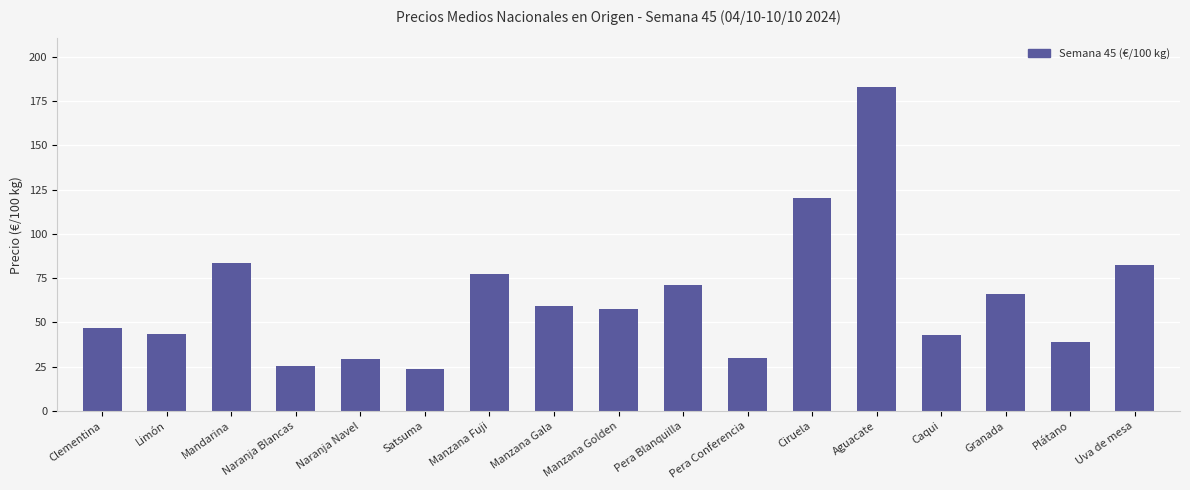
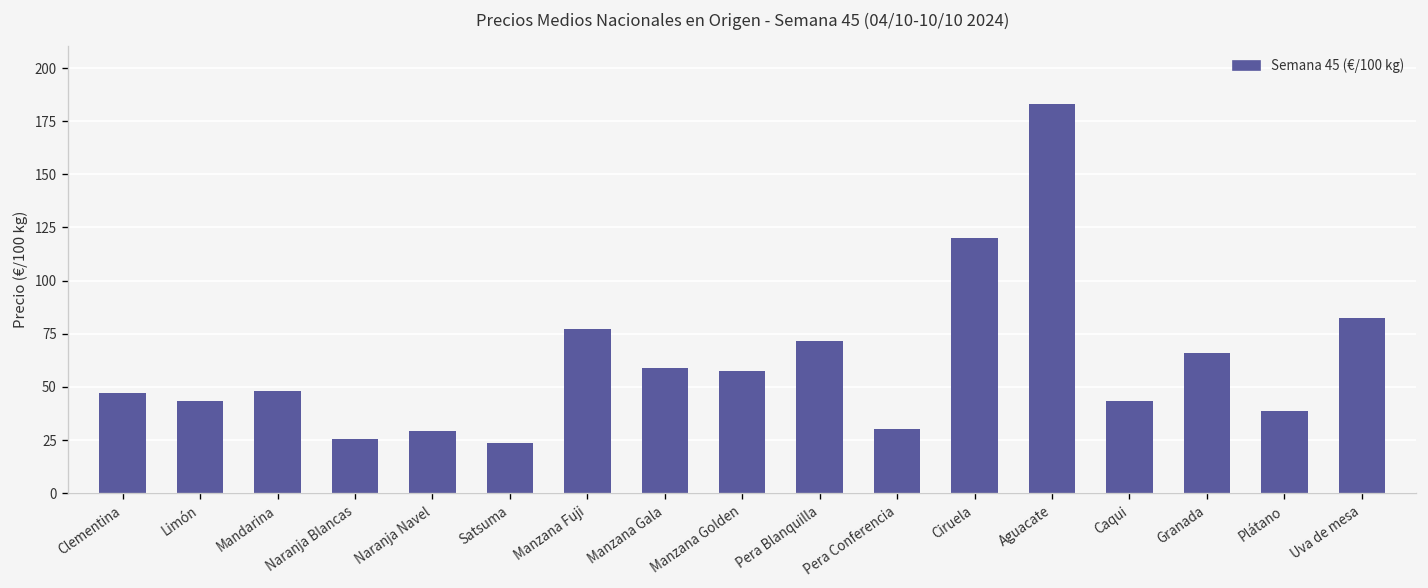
  {
    "Clementina": 47,
    "Limón": 43,
-   "Mandarina": 84,
+   "Mandarina": 48,
    "Naranja Blancas": 26,
    "Naranja Navel": 29,
    "Satsuma": 24,
    "Manzana Fuji": 77,
    "Manzana Gala": 59,
    "Manzana Golden": 57,
    "Pera Blanquilla": 71,
    "Pera Conferencia": 30,
    "Ciruela": 120,
    "Aguacate": 183,
    "Caqui": 43,
    "Granada": 66,
    "Plátano": 39,
    "Uva de mesa": 83
  }
